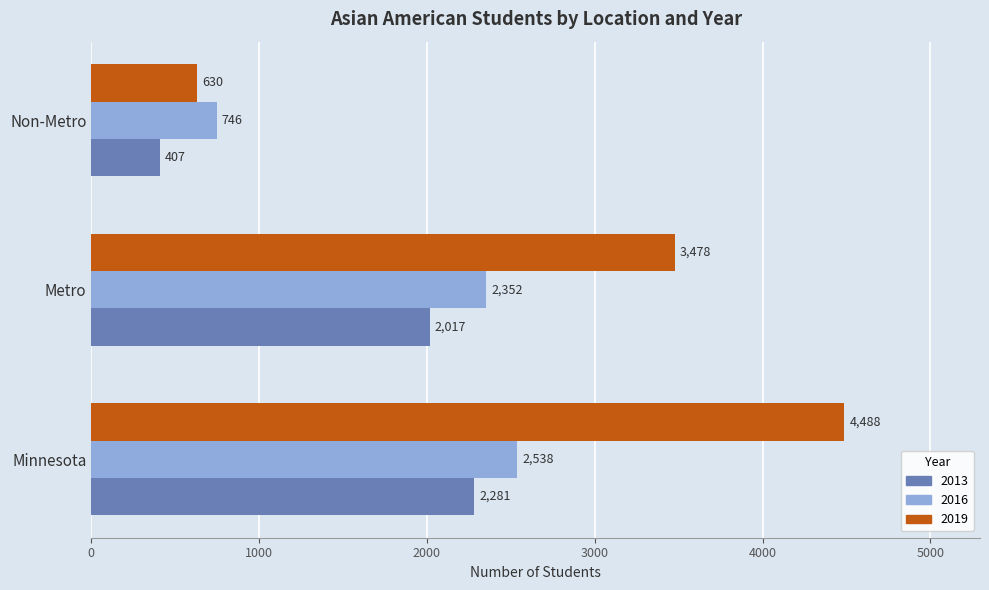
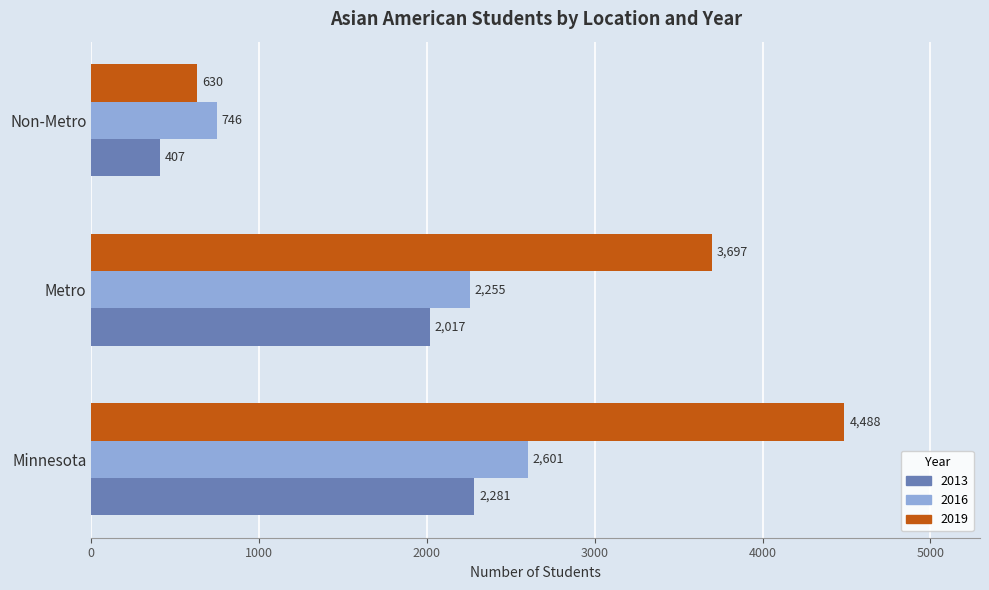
  {
    "2013": {
      "Non-Metro": "407",
      "Metro": "2,017",
      "Minnesota": "2,281"
    },
    "2016": {
      "Non-Metro": "746",
-     "Metro": "2,352",
-     "Minnesota": "2,538"
+     "Metro": "2,255",
+     "Minnesota": "2,601"
    },
    "2019": {
      "Non-Metro": "630",
-     "Metro": "3,478",
+     "Metro": "3,697",
      "Minnesota": "4,488"
    }
  }
